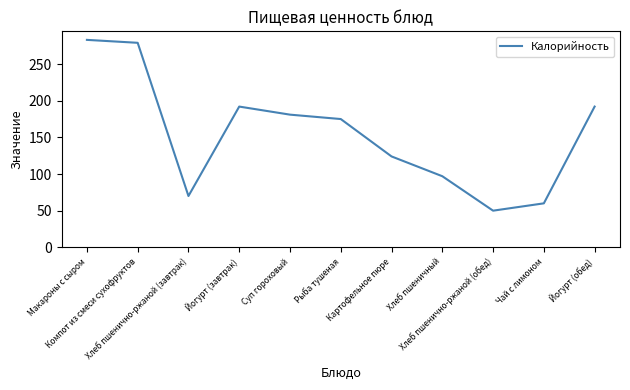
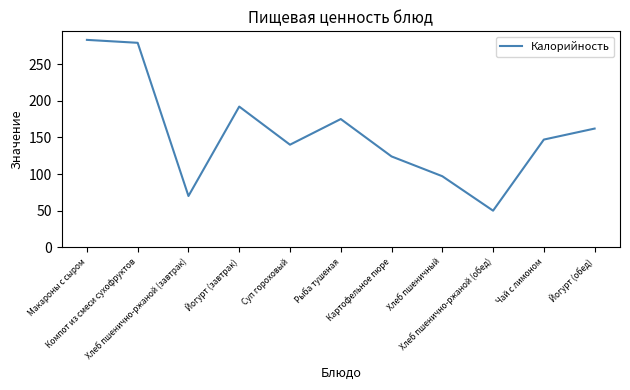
  {
    "Макароны с сыром": 280,
    "Компот из смеси сухофруктов": 280,
    "Хлеб пшенично-ржаной (завтрак)": 70,
    "Йогурт (завтрак)": 190,
-   "Суп гороховый": 180,
+   "Суп гороховый": 140,
    "Рыба тушеная": 180,
    "Картофельное пюре": 120,
    "Хлеб пшеничный": 100,
    "Хлеб пшенично-ржаной (обед)": 50,
-   "Чай с лимоном": 60,
-   "Йогурт (обед)": 190
+   "Чай с лимоном": 150,
+   "Йогурт (обед)": 160
  }
